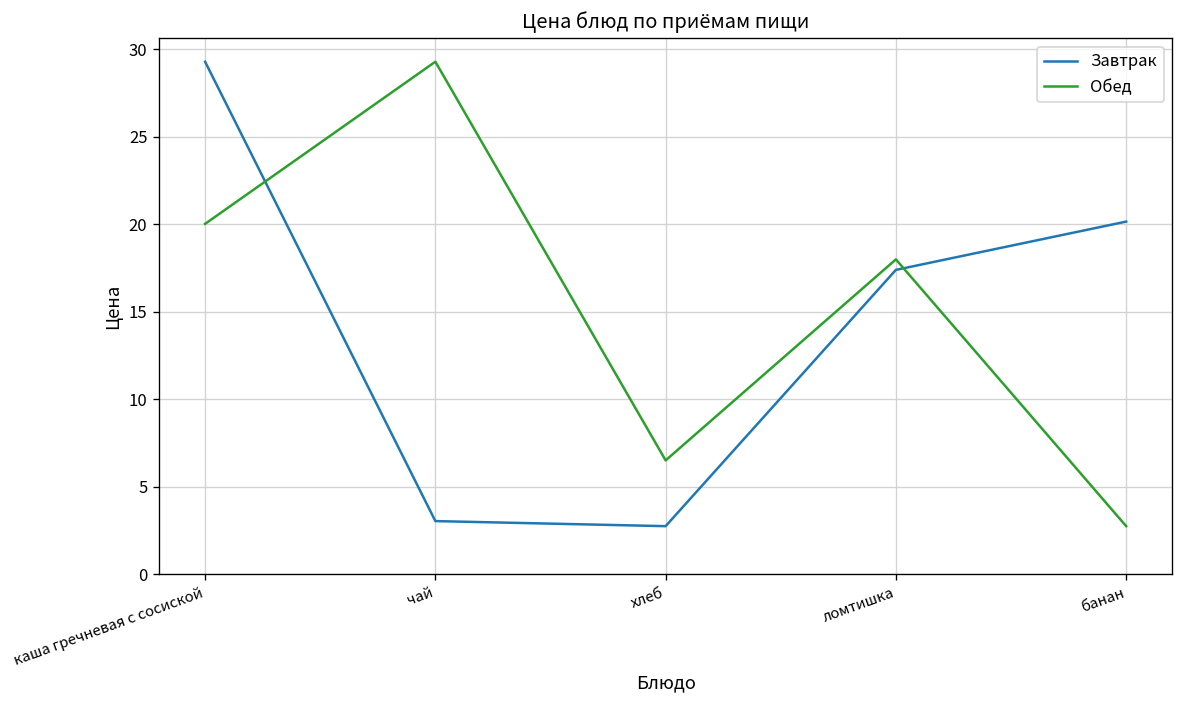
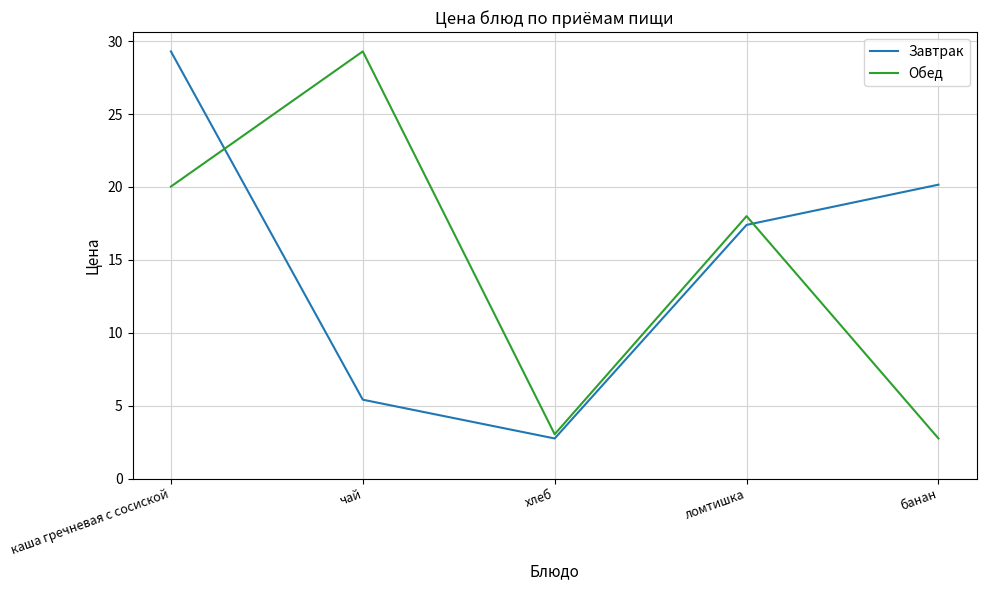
  {
    "Завтрак": {
      "каша гречневая с сосиской": 29.3,
-     "чай": 3.0,
+     "чай": 5.4,
      "хлеб": 2.8,
      "ломтишка": 17.4,
      "банан": 20.2
    },
    "Обед": {
      "каша гречневая с сосиской": 20.0,
      "чай": 29.3,
-     "хлеб": 6.5,
+     "хлеб": 3.0,
      "ломтишка": 18.0,
      "банан": 2.8
    }
  }
